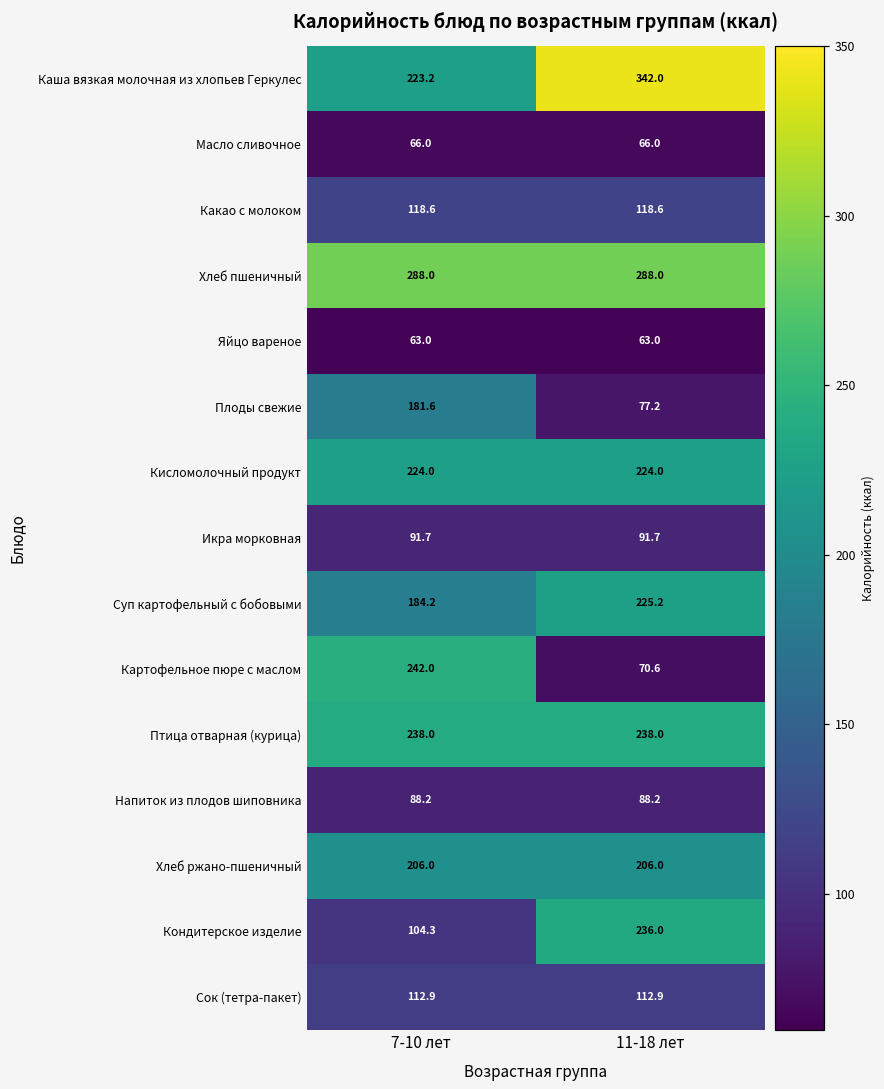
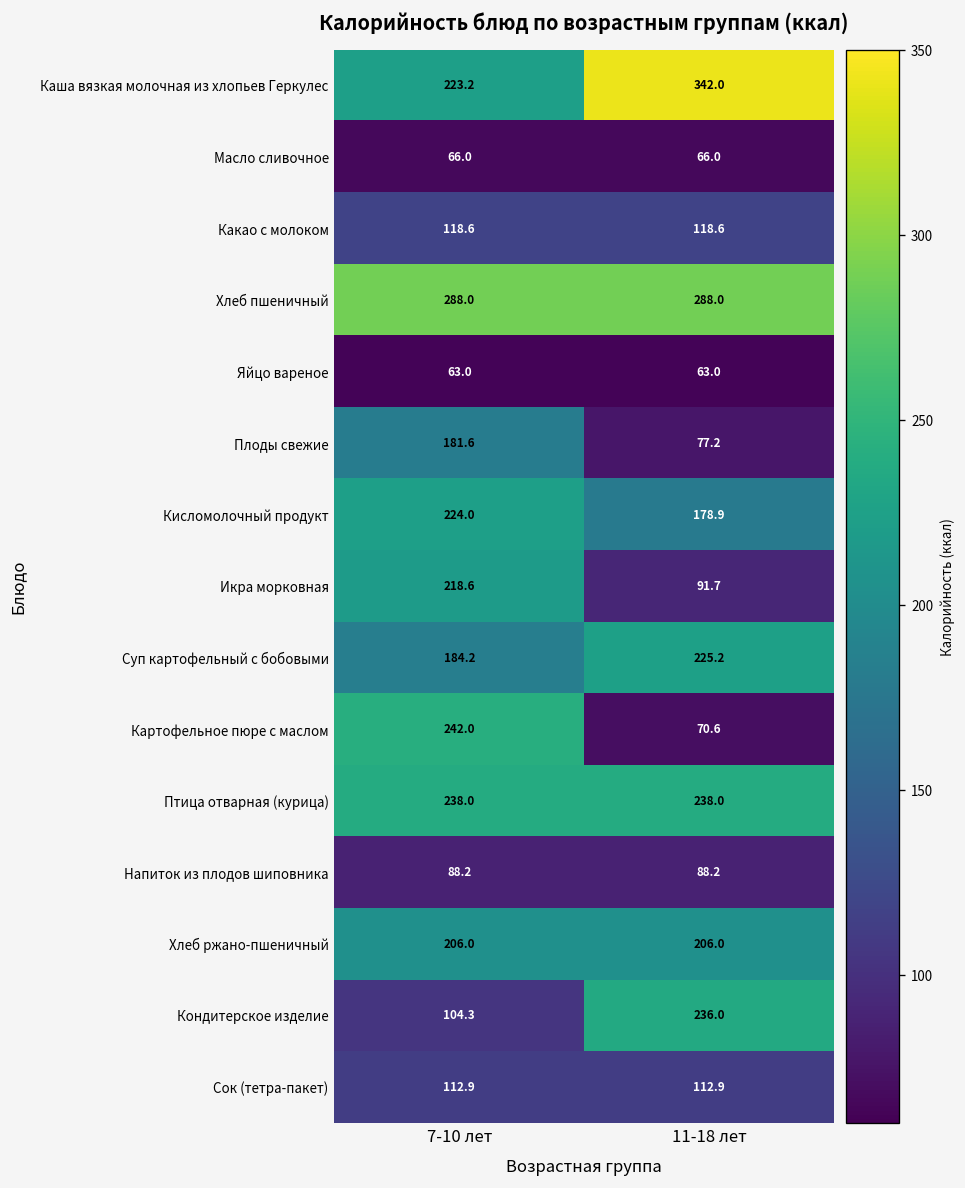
  {
    "Каша вязкая молочная из хлопьев Геркулес": {
      "7-10 лет": 223.2,
      "11-18 лет": 342.0
    },
    "Масло сливочное": {
      "7-10 лет": 66.0,
      "11-18 лет": 66.0
    },
    "Какао с молоком": {
      "7-10 лет": 118.6,
      "11-18 лет": 118.6
    },
    "Хлеб пшеничный": {
      "7-10 лет": 288.0,
      "11-18 лет": 288.0
    },
    "Яйцо вареное": {
      "7-10 лет": 63.0,
      "11-18 лет": 63.0
    },
    "Плоды свежие": {
      "7-10 лет": 181.6,
      "11-18 лет": 77.2
    },
    "Кисломолочный продукт": {
      "7-10 лет": 224.0,
-     "11-18 лет": 224.0
+     "11-18 лет": 178.9
    },
    "Икра морковная": {
-     "7-10 лет": 91.7,
+     "7-10 лет": 218.6,
      "11-18 лет": 91.7
    },
    "Суп картофельный с бобовыми": {
      "7-10 лет": 184.2,
      "11-18 лет": 225.2
    },
    "Картофельное пюре с маслом": {
      "7-10 лет": 242.0,
      "11-18 лет": 70.6
    },
    "Птица отварная (курица)": {
      "7-10 лет": 238.0,
      "11-18 лет": 238.0
    },
    "Напиток из плодов шиповника": {
      "7-10 лет": 88.2,
      "11-18 лет": 88.2
    },
    "Хлеб ржано-пшеничный": {
      "7-10 лет": 206.0,
      "11-18 лет": 206.0
    },
    "Кондитерское изделие": {
      "7-10 лет": 104.3,
      "11-18 лет": 236.0
    },
    "Сок (тетра-пакет)": {
      "7-10 лет": 112.9,
      "11-18 лет": 112.9
    }
  }
